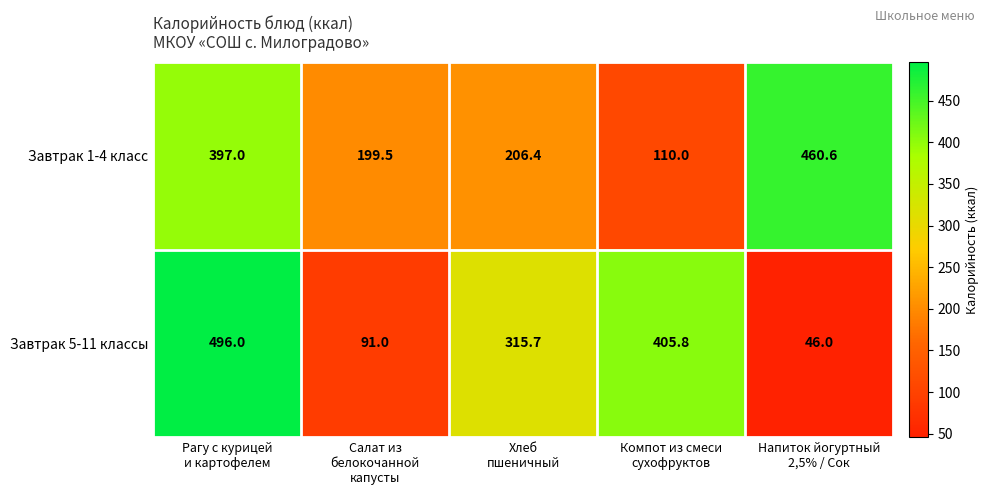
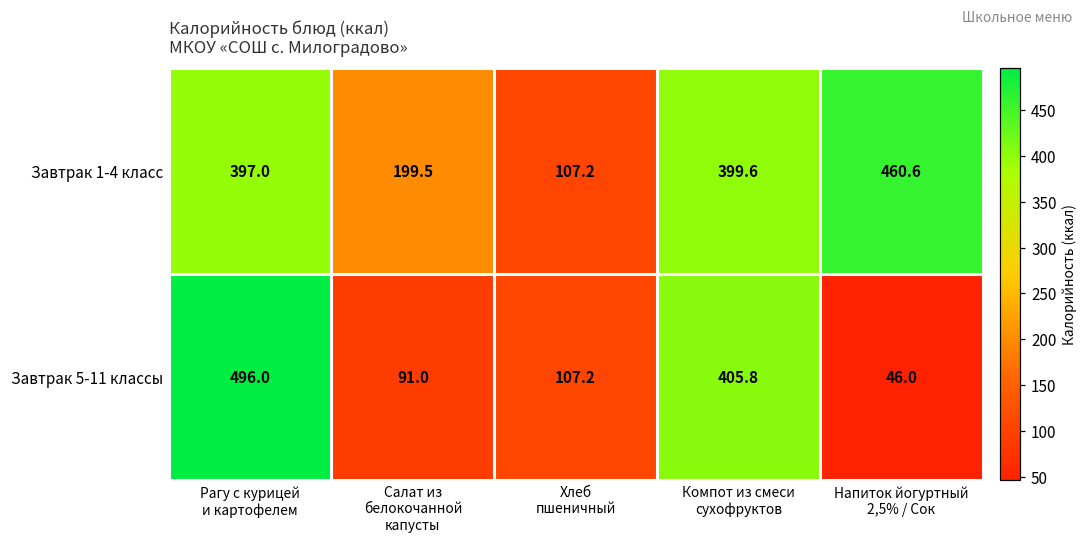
  {
    "Завтрак 1-4 класс": {
      "Рагу с курицей и картофелем": 397.0,
      "Салат из белокочанной капусты": 199.5,
-     "Хлеб пшеничный": 206.4,
-     "Компот из смеси сухофруктов": 110.0,
+     "Хлеб пшеничный": 107.2,
+     "Компот из смеси сухофруктов": 399.6,
      "Напиток йогуртный 2,5% / Сок": 460.6
    },
    "Завтрак 5-11 классы": {
      "Рагу с курицей и картофелем": 496.0,
      "Салат из белокочанной капусты": 91.0,
-     "Хлеб пшеничный": 315.7,
+     "Хлеб пшеничный": 107.2,
      "Компот из смеси сухофруктов": 405.8,
      "Напиток йогуртный 2,5% / Сок": 46.0
    }
  }
